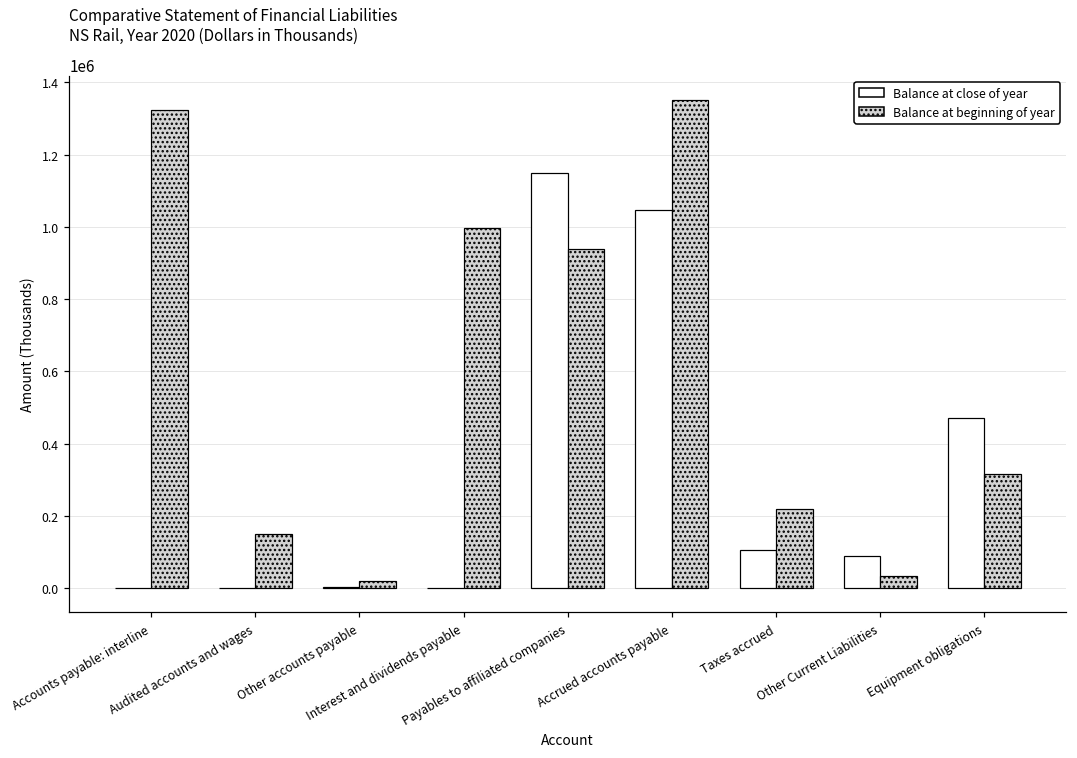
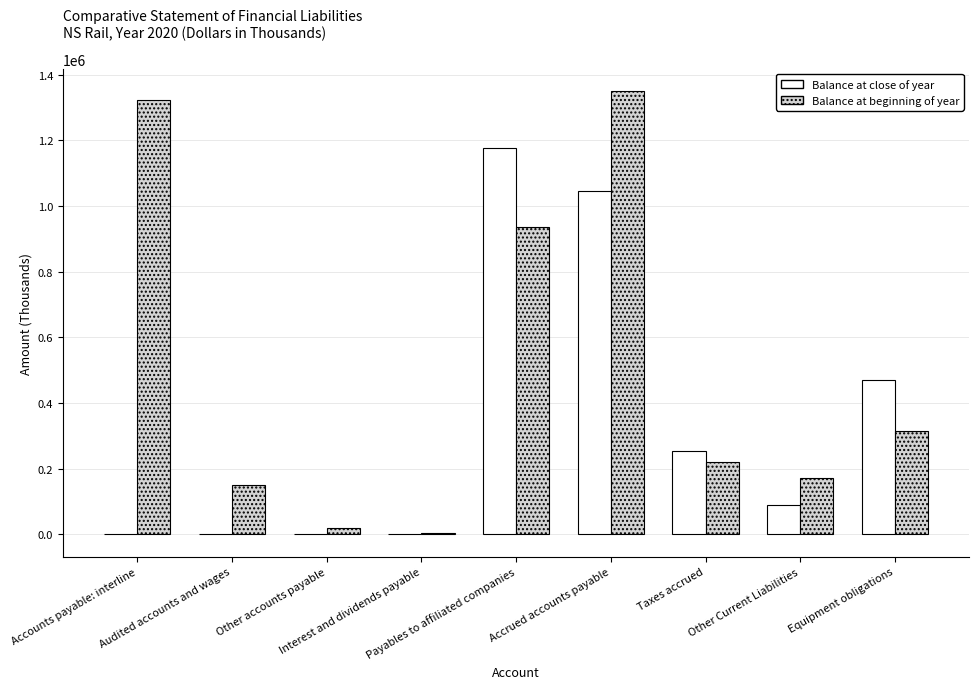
  {
    "Balance at close of year": {
-     "Payables to affiliated companies": 1150000,
+     "Payables to affiliated companies": 1180000,
      "Accrued accounts payable": 1050000,
-     "Taxes accrued": 100000,
+     "Taxes accrued": 250000,
      "Other Current Liabilities": 90000,
      "Equipment obligations": 470000
    },
    "Balance at beginning of year": {
      "Accounts payable: interline": 1320000,
      "Audited accounts and wages": 150000,
      "Other accounts payable": 20000,
-     "Interest and dividends payable": 1000000,
+     "Interest and dividends payable": 0,
      "Payables to affiliated companies": 940000,
      "Accrued accounts payable": 1350000,
      "Taxes accrued": 220000,
-     "Other Current Liabilities": 30000,
+     "Other Current Liabilities": 170000,
      "Equipment obligations": 320000
    }
  }
